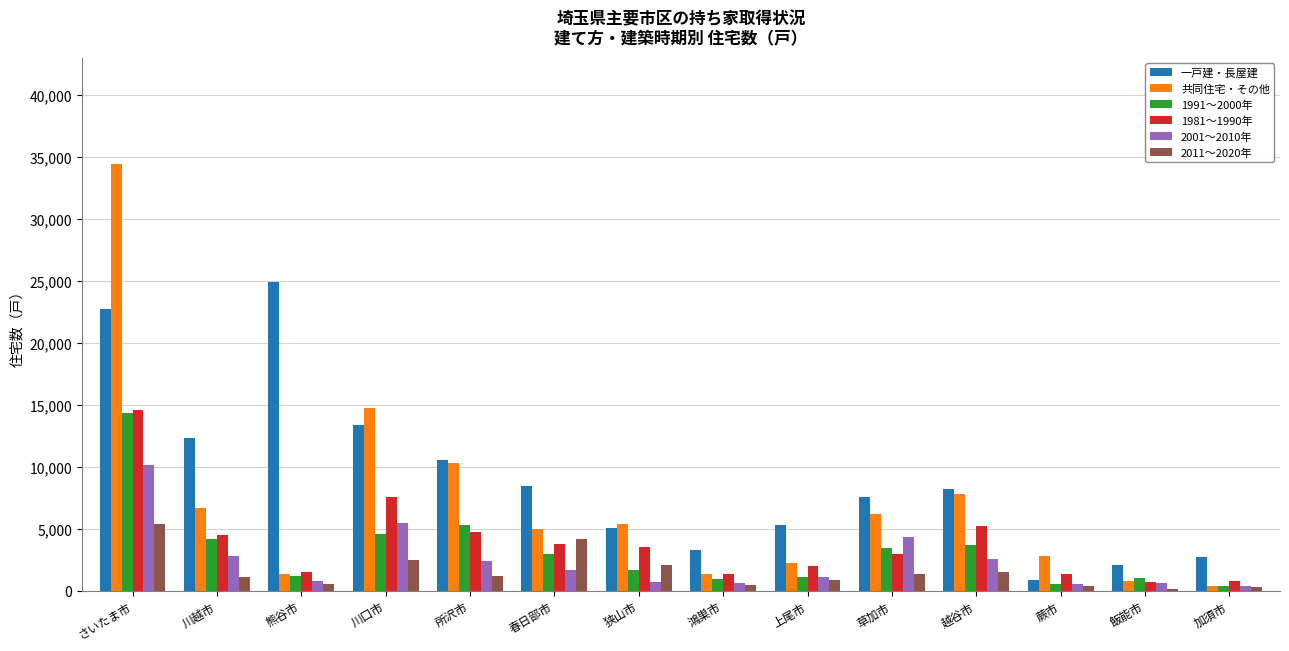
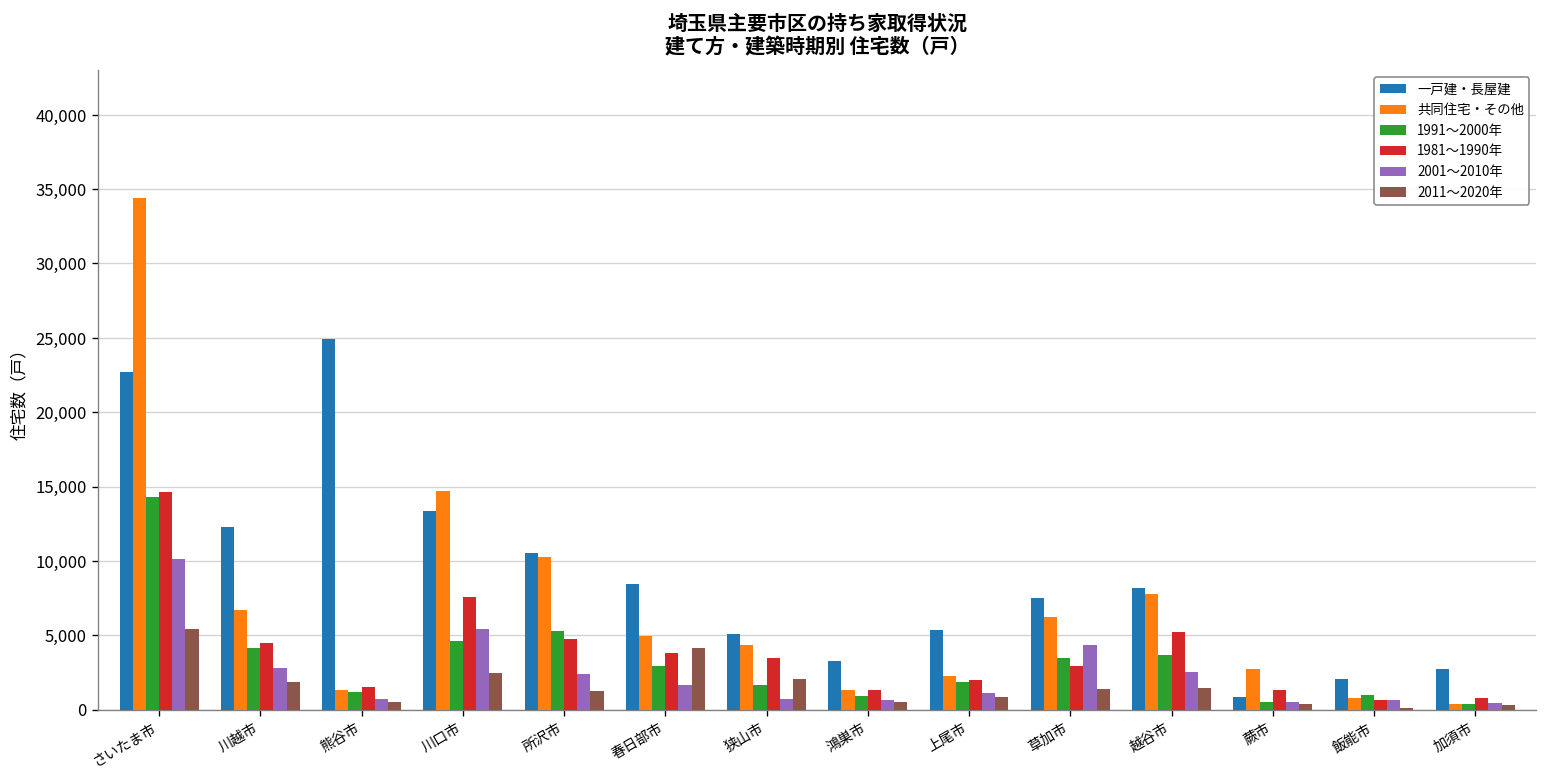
  {
    "一戸建・長屋建": {
      "さいたま市": "22,700",
      "川越市": "12,300",
      "熊谷市": "24,900",
      "川口市": "13,400",
      "所沢市": "10,500",
      "春日部市": "8,400",
      "狭山市": "5,100",
      "鴻巣市": "3,300",
      "上尾市": "5,300",
      "草加市": "7,500",
      "越谷市": "8,200",
      "蕨市": "900",
      "飯能市": "2,100",
      "加須市": "2,700"
    },
    "共同住宅・その他": {
      "さいたま市": "34,400",
      "川越市": "6,700",
      "熊谷市": "1,300",
      "川口市": "14,700",
      "所沢市": "10,300",
      "春日部市": "5,000",
-     "狭山市": "5,400",
+     "狭山市": "4,300",
      "鴻巣市": "1,300",
      "上尾市": "2,300",
      "草加市": "6,200",
      "越谷市": "7,800",
      "蕨市": "2,800",
      "飯能市": "800",
      "加須市": "400"
    },
    "1991～2000年": {
      "さいたま市": "14,300",
      "川越市": "4,100",
      "熊谷市": "1,200",
      "川口市": "4,600",
      "所沢市": "5,300",
      "春日部市": "3,000",
      "狭山市": "1,600",
      "鴻巣市": "900",
-     "上尾市": "1,100",
+     "上尾市": "1,800",
      "草加市": "3,500",
      "越谷市": "3,700",
      "蕨市": "500",
      "飯能市": "1,000",
      "加須市": "400"
    },
    "1981～1990年": {
      "さいたま市": "14,600",
      "川越市": "4,500",
      "熊谷市": "1,500",
      "川口市": "7,600",
      "所沢市": "4,800",
      "春日部市": "3,800",
      "狭山市": "3,500",
      "鴻巣市": "1,300",
      "上尾市": "2,000",
      "草加市": "3,000",
      "越谷市": "5,300",
      "蕨市": "1,300",
      "飯能市": "700",
      "加須市": "800"
    },
    "2001～2010年": {
      "さいたま市": "10,100",
      "川越市": "2,800",
      "熊谷市": "700",
      "川口市": "5,400",
      "所沢市": "2,400",
      "春日部市": "1,600",
      "狭山市": "700",
      "鴻巣市": "600",
      "上尾市": "1,100",
      "草加市": "4,300",
      "越谷市": "2,600",
      "蕨市": "500",
      "飯能市": "600",
      "加須市": "400"
    },
    "2011～2020年": {
      "さいたま市": "5,400",
-     "川越市": "1,100",
+     "川越市": "1,900",
      "熊谷市": "500",
      "川口市": "2,500",
      "所沢市": "1,200",
      "春日部市": "4,200",
      "狭山市": "2,100",
      "鴻巣市": "500",
      "上尾市": "900",
      "草加市": "1,400",
      "越谷市": "1,500",
      "蕨市": "400",
      "加須市": "300"
    }
  }
